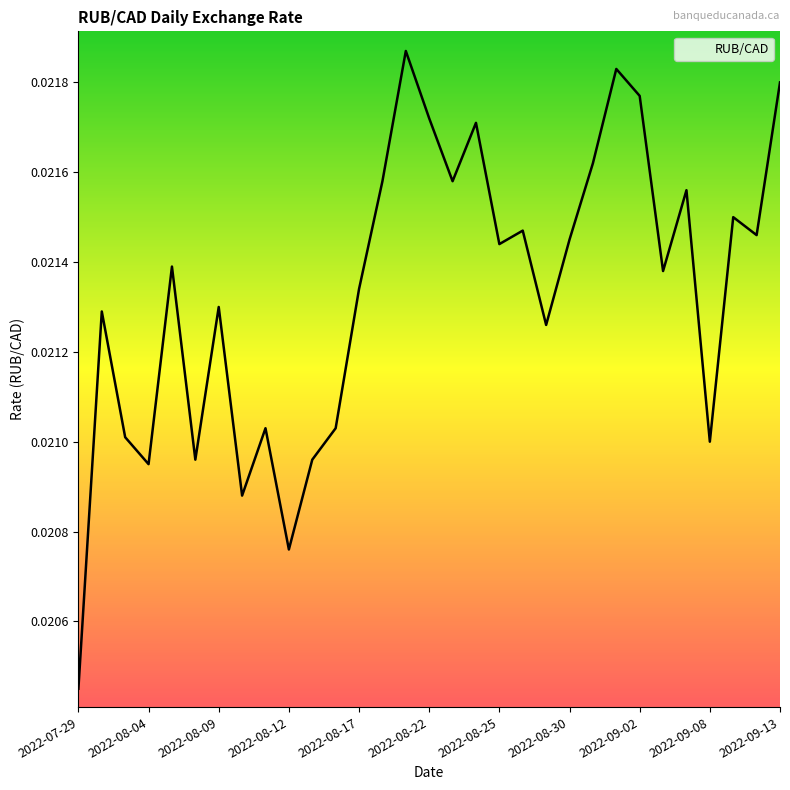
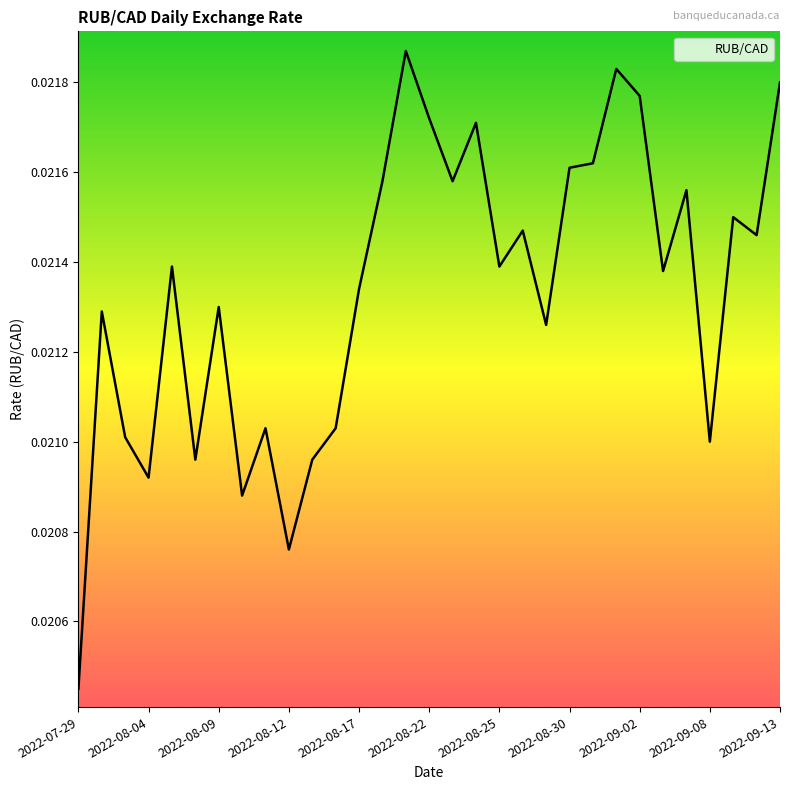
  {
    "2022-07-29": 0.02045,
-   "2022-08-04": 0.02095,
+   "2022-08-04": 0.02092,
    "2022-08-09": 0.02130,
    "2022-08-12": 0.02076,
    "2022-08-17": 0.02134,
    "2022-08-22": 0.02172,
-   "2022-08-25": 0.02144,
-   "2022-08-30": 0.02145,
+   "2022-08-25": 0.02139,
+   "2022-08-30": 0.02161,
    "2022-09-02": 0.02177,
    "2022-09-08": 0.02100,
    "2022-09-13": 0.02180
  }
